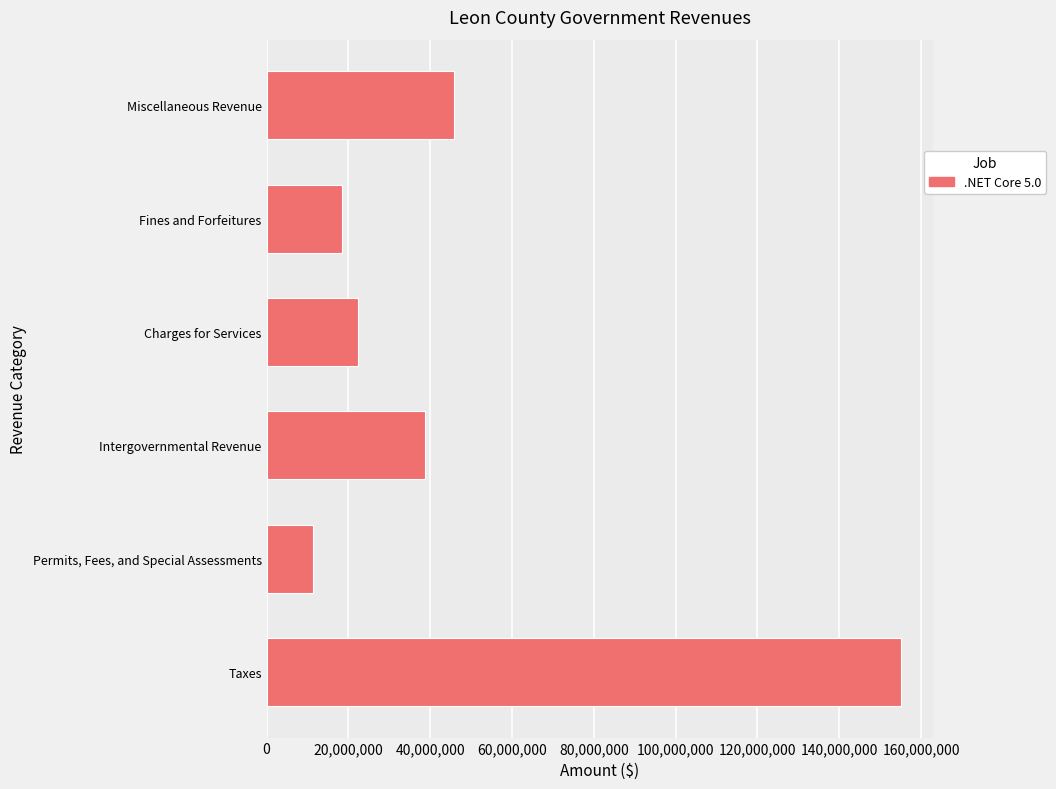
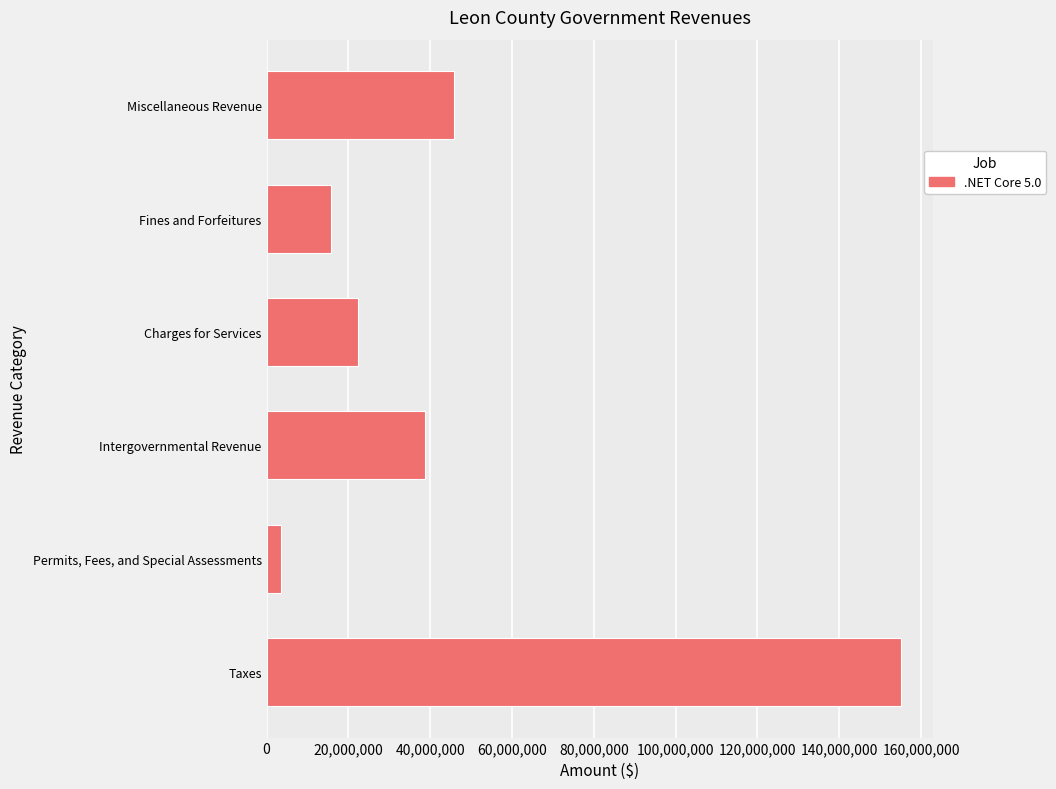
  {
    "Miscellaneous Revenue": "46,000,000",
-   "Fines and Forfeitures": "18,000,000",
+   "Fines and Forfeitures": "16,000,000",
    "Charges for Services": "22,000,000",
    "Intergovernmental Revenue": "39,000,000",
-   "Permits, Fees, and Special Assessments": "11,000,000",
+   "Permits, Fees, and Special Assessments": "4,000,000",
    "Taxes": "155,000,000"
  }
